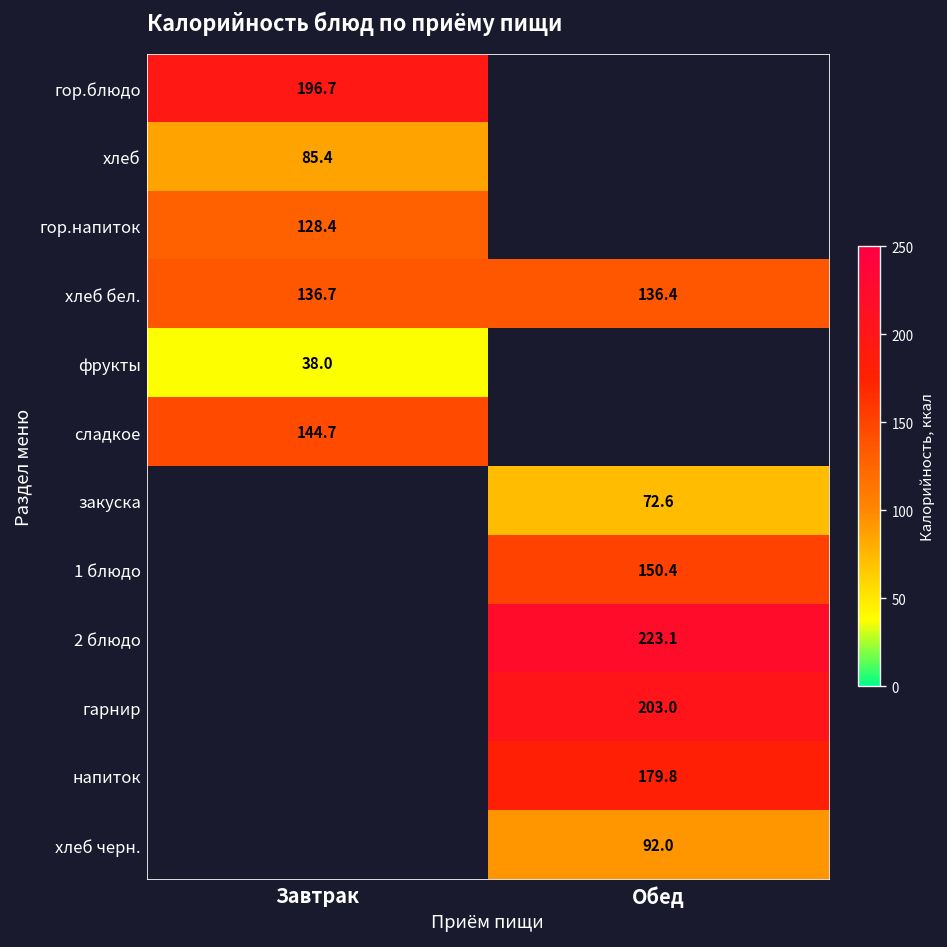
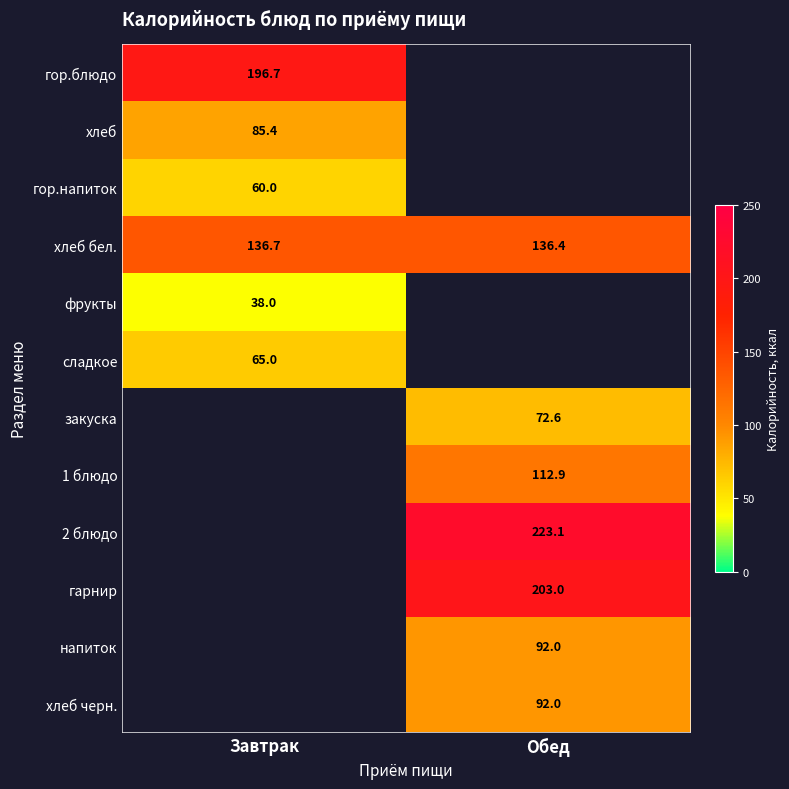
  {
    "гор.блюдо": {
      "Завтрак": 196.7
    },
    "хлеб": {
      "Завтрак": 85.4
    },
    "гор.напиток": {
-     "Завтрак": 128.4
+     "Завтрак": 60.0
    },
    "хлеб бел.": {
      "Завтрак": 136.7,
      "Обед": 136.4
    },
    "фрукты": {
      "Завтрак": 38.0
    },
    "сладкое": {
-     "Завтрак": 144.7
+     "Завтрак": 65.0
    },
    "закуска": {
      "Обед": 72.6
    },
    "1 блюдо": {
-     "Обед": 150.4
+     "Обед": 112.9
    },
    "2 блюдо": {
      "Обед": 223.1
    },
    "гарнир": {
      "Обед": 203.0
    },
    "напиток": {
-     "Обед": 179.8
+     "Обед": 92.0
    },
    "хлеб черн.": {
      "Обед": 92.0
    }
  }
